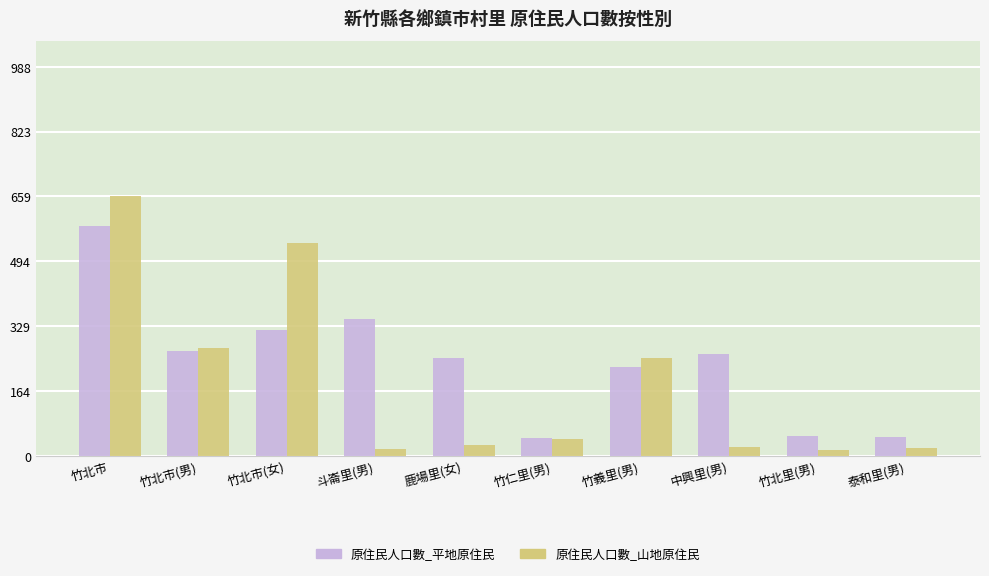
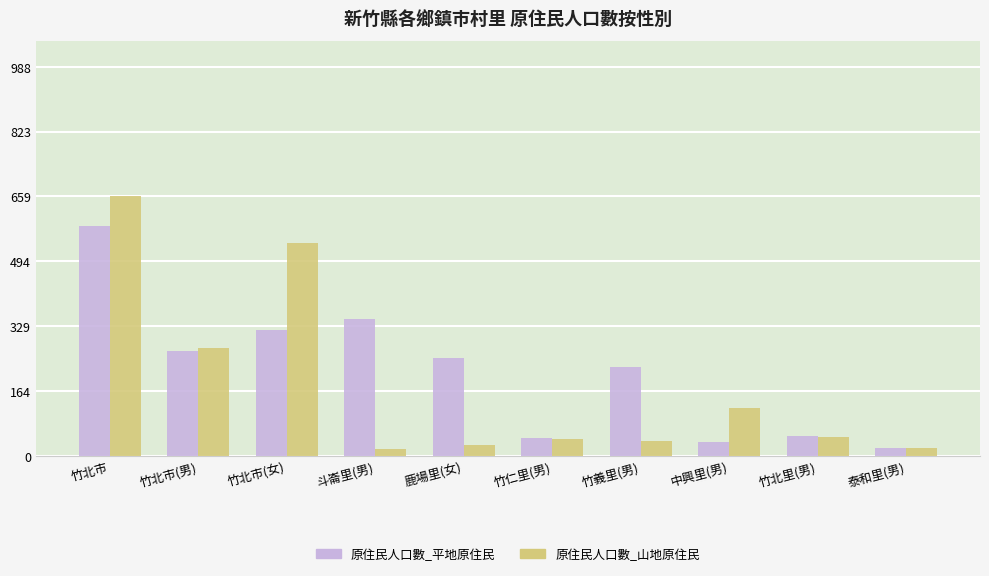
  {
    "原住民人口數_平地原住民": {
      "竹北市": 590,
      "竹北市(男)": 270,
      "竹北市(女)": 320,
      "斗崙里(男)": 350,
      "鹿場里(女)": 250,
      "竹仁里(男)": 50,
      "竹義里(男)": 230,
-     "中興里(男)": 260,
+     "中興里(男)": 40,
      "竹北里(男)": 50,
-     "泰和里(男)": 50
+     "泰和里(男)": 20
    },
    "原住民人口數_山地原住民": {
      "竹北市": 660,
      "竹北市(男)": 270,
      "竹北市(女)": 540,
      "斗崙里(男)": 20,
      "鹿場里(女)": 30,
      "竹仁里(男)": 40,
-     "竹義里(男)": 250,
-     "中興里(男)": 20,
-     "竹北里(男)": 20,
+     "竹義里(男)": 40,
+     "中興里(男)": 120,
+     "竹北里(男)": 50,
      "泰和里(男)": 20
    }
  }
